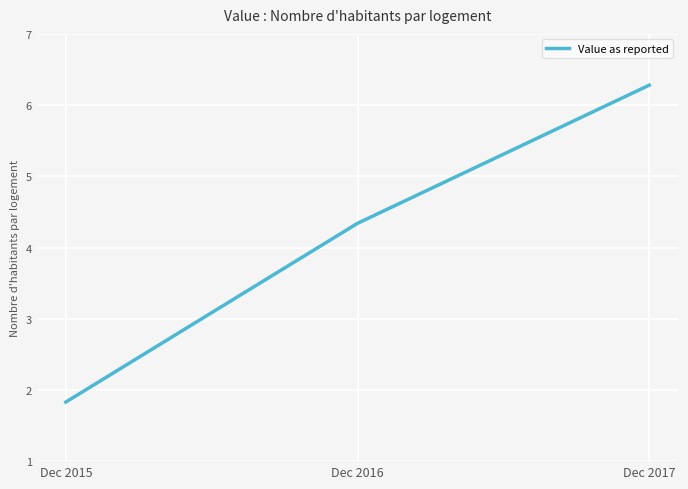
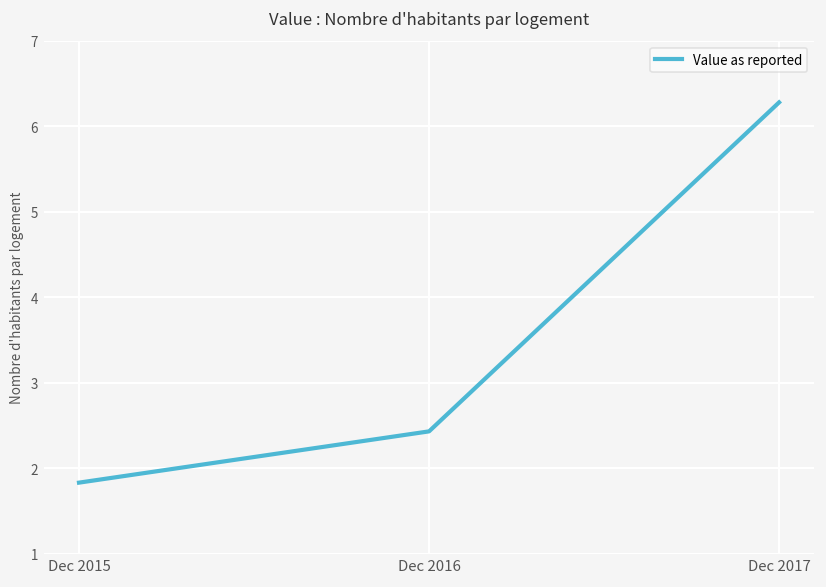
  {
    "Dec 2015": 1.8,
-   "Dec 2016": 4.3,
+   "Dec 2016": 2.4,
    "Dec 2017": 6.3
  }
